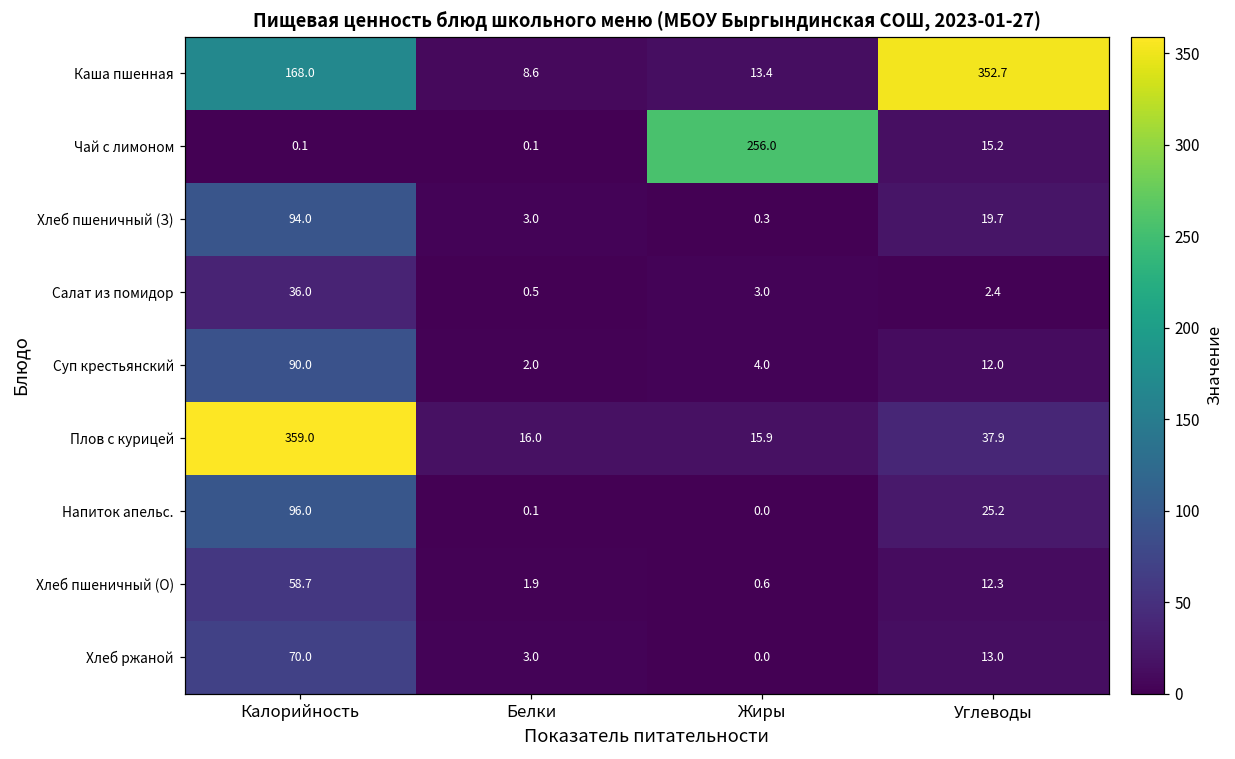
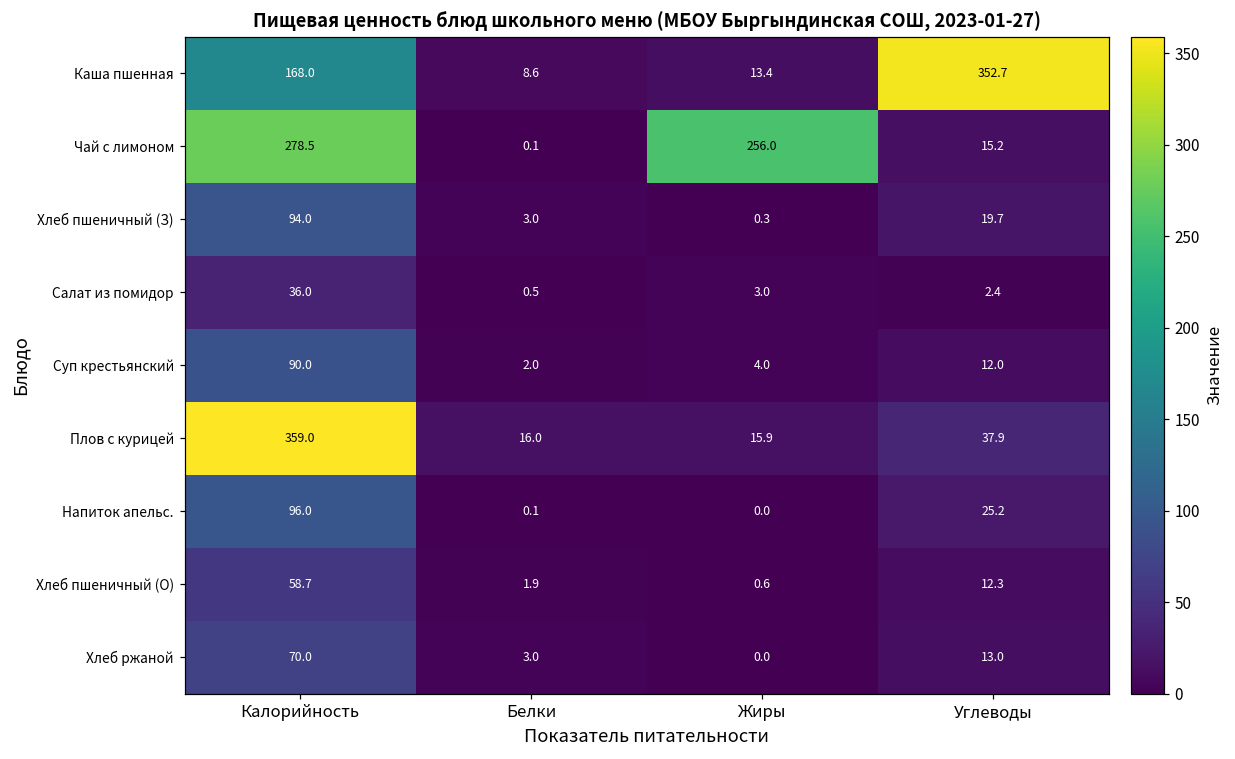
  {
    "Каша пшенная": {
      "Калорийность": 168.0,
      "Белки": 8.6,
      "Жиры": 13.4,
      "Углеводы": 352.7
    },
    "Чай с лимоном": {
-     "Калорийность": 0.1,
+     "Калорийность": 278.5,
      "Белки": 0.1,
      "Жиры": 256.0,
      "Углеводы": 15.2
    },
    "Хлеб пшеничный (З)": {
      "Калорийность": 94.0,
      "Белки": 3.0,
      "Жиры": 0.3,
      "Углеводы": 19.7
    },
    "Салат из помидор": {
      "Калорийность": 36.0,
      "Белки": 0.5,
      "Жиры": 3.0,
      "Углеводы": 2.4
    },
    "Суп крестьянский": {
      "Калорийность": 90.0,
      "Белки": 2.0,
      "Жиры": 4.0,
      "Углеводы": 12.0
    },
    "Плов с курицей": {
      "Калорийность": 359.0,
      "Белки": 16.0,
      "Жиры": 15.9,
      "Углеводы": 37.9
    },
    "Напиток апельс.": {
      "Калорийность": 96.0,
      "Белки": 0.1,
      "Жиры": 0.0,
      "Углеводы": 25.2
    },
    "Хлеб пшеничный (О)": {
      "Калорийность": 58.7,
      "Белки": 1.9,
      "Жиры": 0.6,
      "Углеводы": 12.3
    },
    "Хлеб ржаной": {
      "Калорийность": 70.0,
      "Белки": 3.0,
      "Жиры": 0.0,
      "Углеводы": 13.0
    }
  }
